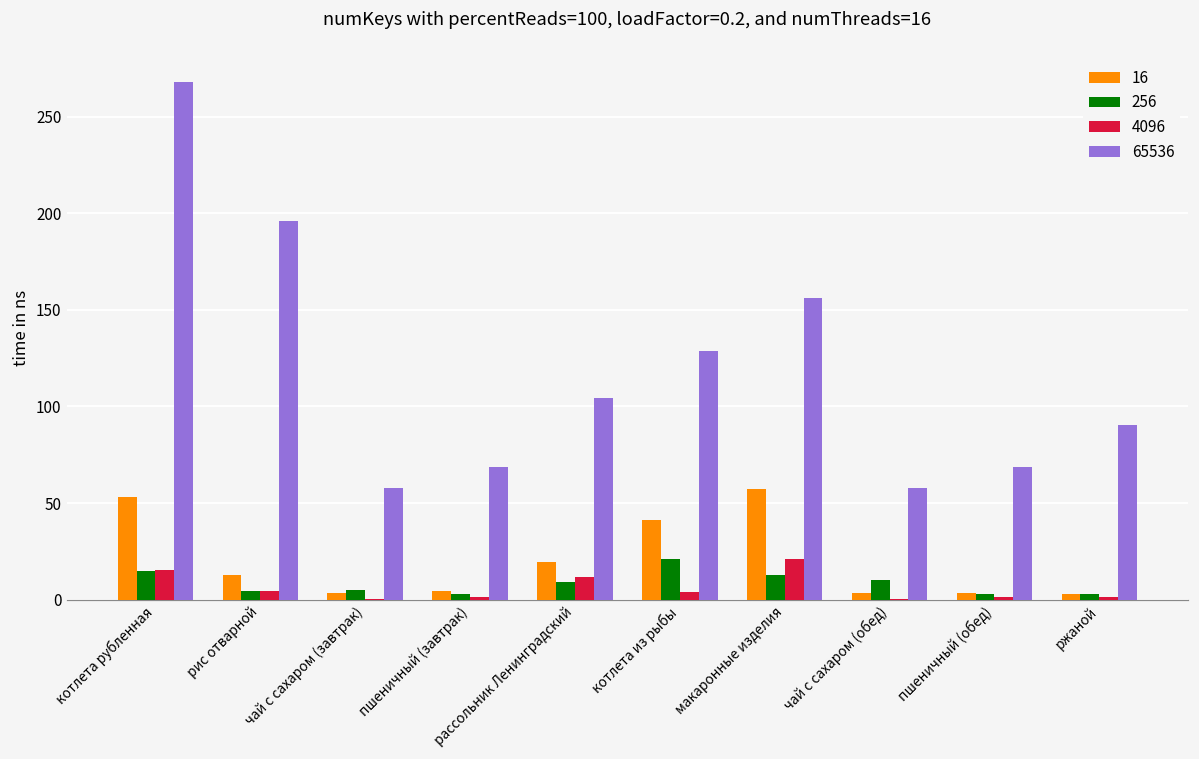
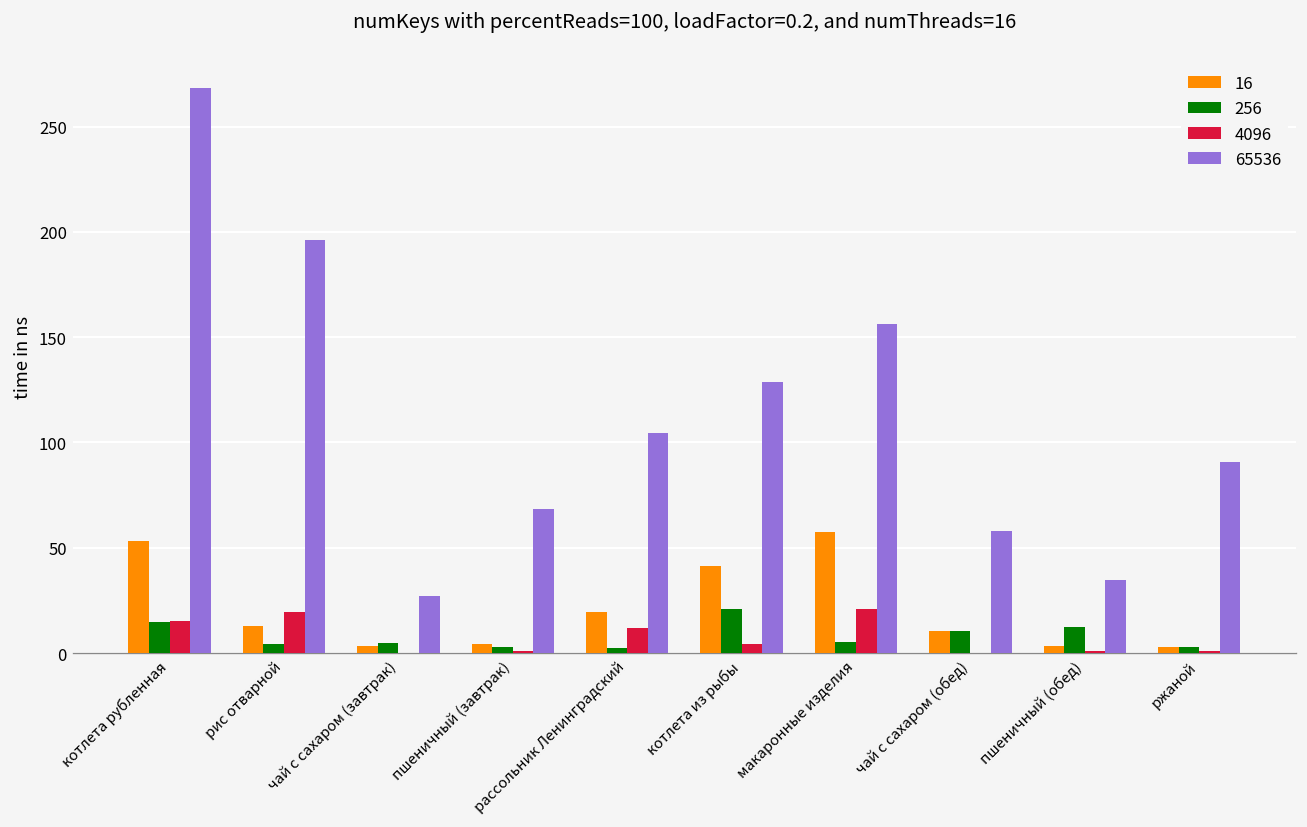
  {
    "16": {
      "котлета рубленная": 53,
      "рис отварной": 13,
      "чай с сахаром (завтрак)": 3,
      "пшеничный (завтрак)": 4,
      "рассольник Ленинградский": 20,
      "котлета из рыбы": 41,
      "макаронные изделия": 57,
-     "чай с сахаром (обед)": 3,
+     "чай с сахаром (обед)": 10,
      "пшеничный (обед)": 4,
      "ржаной": 3
    },
    "256": {
      "котлета рубленная": 15,
      "рис отварной": 4,
      "чай с сахаром (завтрак)": 5,
      "пшеничный (завтрак)": 3,
-     "рассольник Ленинградский": 9,
+     "рассольник Ленинградский": 2,
      "котлета из рыбы": 21,
-     "макаронные изделия": 13,
+     "макаронные изделия": 5,
      "чай с сахаром (обед)": 10,
-     "пшеничный (обед)": 3,
+     "пшеничный (обед)": 12,
      "ржаной": 3
    },
    "4096": {
      "котлета рубленная": 15,
-     "рис отварной": 5,
+     "рис отварной": 20,
      "рассольник Ленинградский": 12,
      "котлета из рыбы": 4,
      "макаронные изделия": 21
    },
    "65536": {
      "котлета рубленная": 268,
      "рис отварной": 196,
-     "чай с сахаром (завтрак)": 58,
+     "чай с сахаром (завтрак)": 27,
      "пшеничный (завтрак)": 69,
      "рассольник Ленинградский": 105,
      "котлета из рыбы": 129,
      "макаронные изделия": 156,
      "чай с сахаром (обед)": 58,
-     "пшеничный (обед)": 69,
+     "пшеничный (обед)": 35,
      "ржаной": 91
    }
  }
